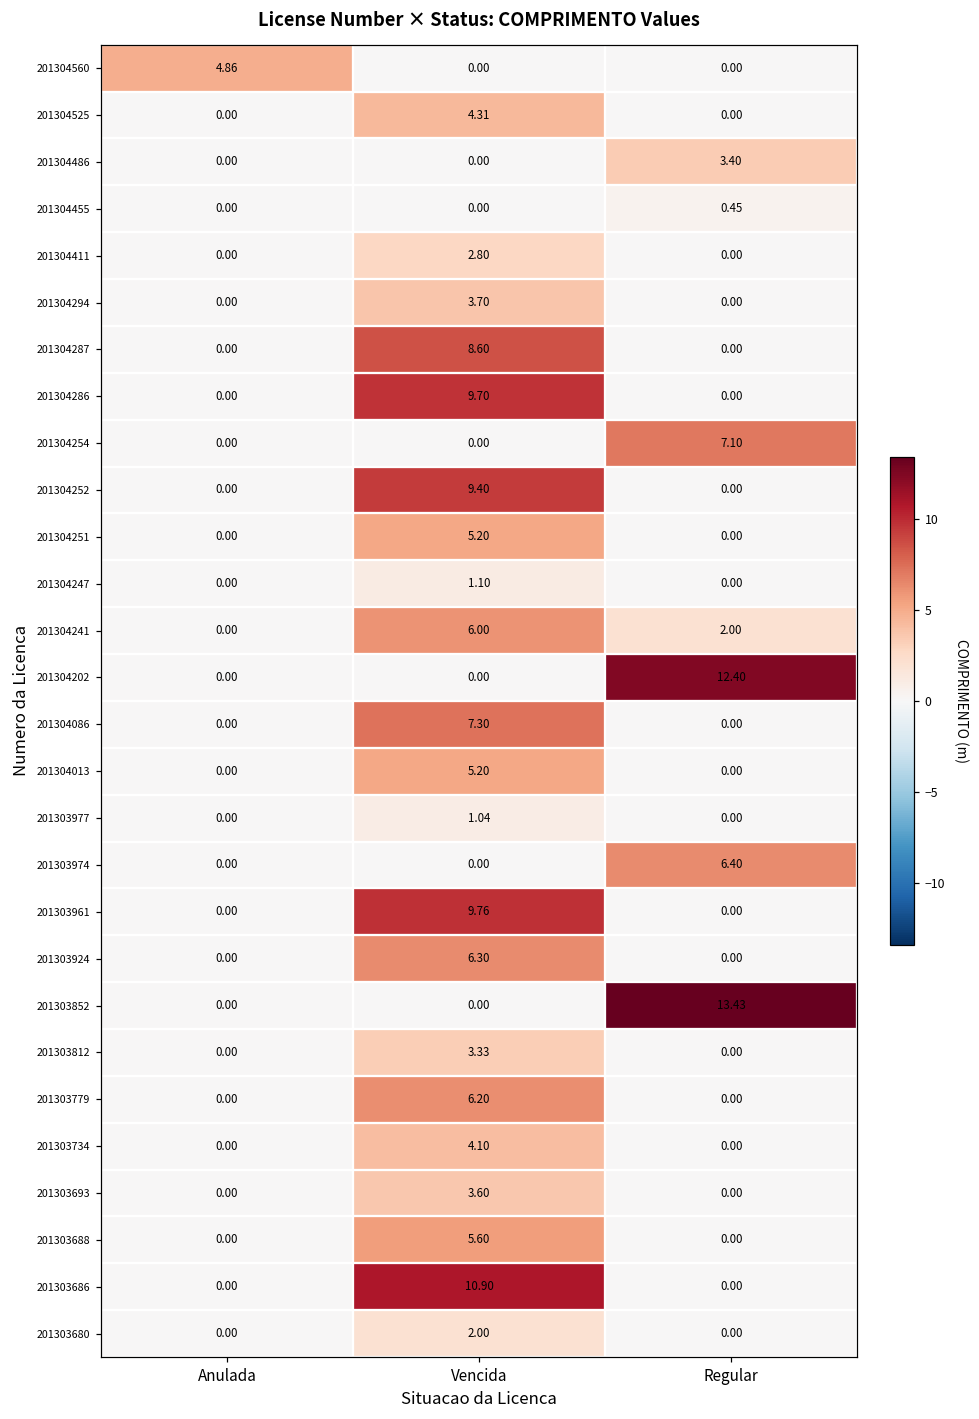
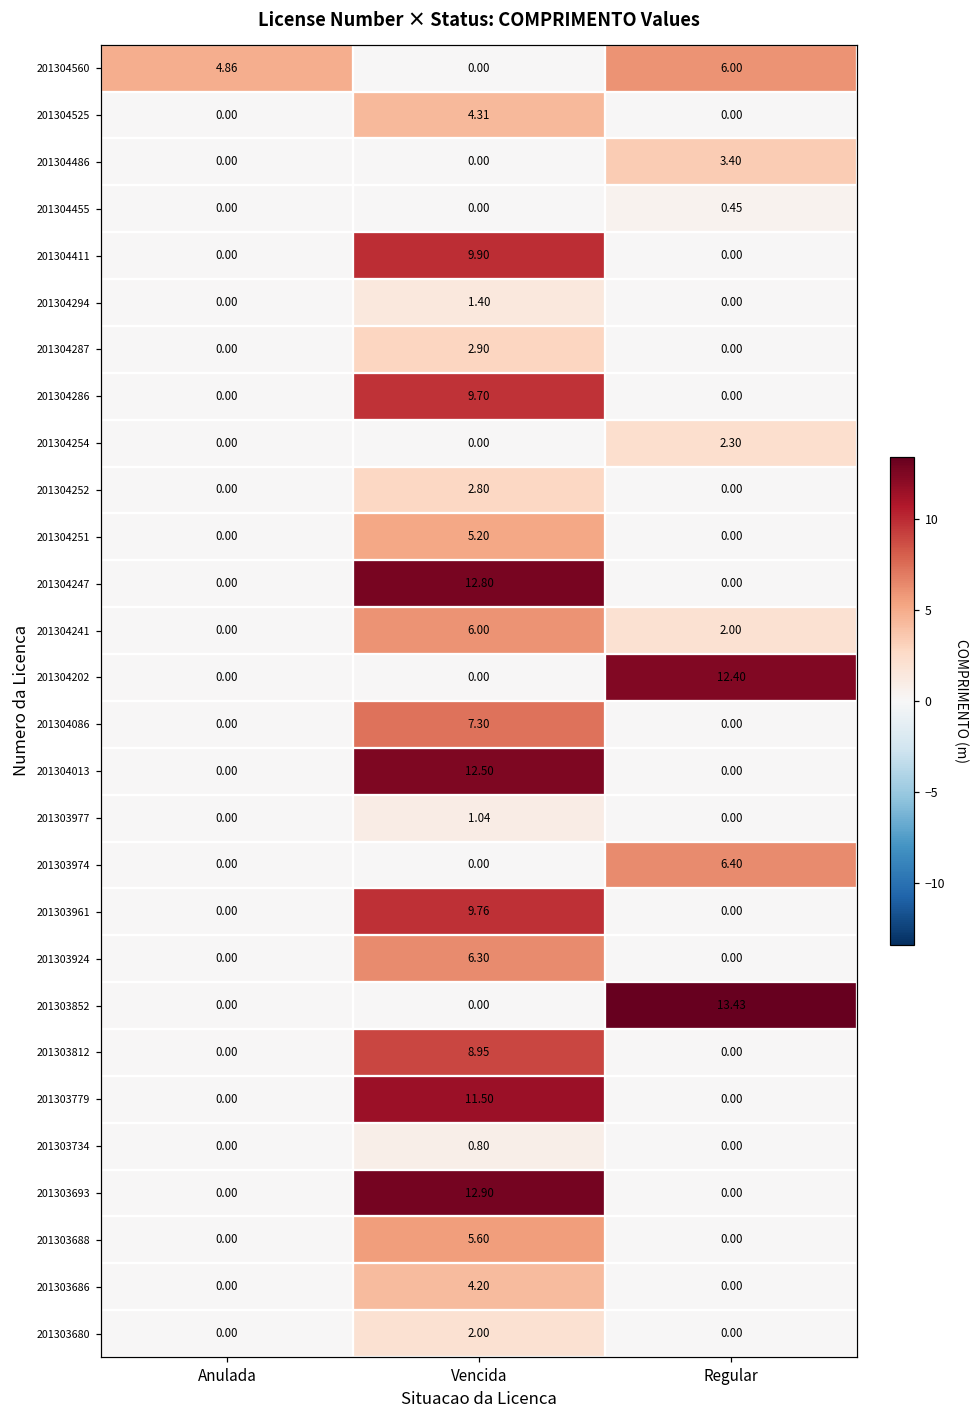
  {
    "201304560": {
      "Anulada": 4.86,
      "Vencida": 0.00,
-     "Regular": 0.00
+     "Regular": 6.00
    },
    "201304525": {
      "Anulada": 0.00,
      "Vencida": 4.31,
      "Regular": 0.00
    },
    "201304486": {
      "Anulada": 0.00,
      "Vencida": 0.00,
      "Regular": 3.40
    },
    "201304455": {
      "Anulada": 0.00,
      "Vencida": 0.00,
      "Regular": 0.45
    },
    "201304411": {
      "Anulada": 0.00,
-     "Vencida": 2.80,
+     "Vencida": 9.90,
      "Regular": 0.00
    },
    "201304294": {
      "Anulada": 0.00,
-     "Vencida": 3.70,
+     "Vencida": 1.40,
      "Regular": 0.00
    },
    "201304287": {
      "Anulada": 0.00,
-     "Vencida": 8.60,
+     "Vencida": 2.90,
      "Regular": 0.00
    },
    "201304286": {
      "Anulada": 0.00,
      "Vencida": 9.70,
      "Regular": 0.00
    },
    "201304254": {
      "Anulada": 0.00,
      "Vencida": 0.00,
-     "Regular": 7.10
+     "Regular": 2.30
    },
    "201304252": {
      "Anulada": 0.00,
-     "Vencida": 9.40,
+     "Vencida": 2.80,
      "Regular": 0.00
    },
    "201304251": {
      "Anulada": 0.00,
      "Vencida": 5.20,
      "Regular": 0.00
    },
    "201304247": {
      "Anulada": 0.00,
-     "Vencida": 1.10,
+     "Vencida": 12.80,
      "Regular": 0.00
    },
    "201304241": {
      "Anulada": 0.00,
      "Vencida": 6.00,
      "Regular": 2.00
    },
    "201304202": {
      "Anulada": 0.00,
      "Vencida": 0.00,
      "Regular": 12.40
    },
    "201304086": {
      "Anulada": 0.00,
      "Vencida": 7.30,
      "Regular": 0.00
    },
    "201304013": {
      "Anulada": 0.00,
-     "Vencida": 5.20,
+     "Vencida": 12.50,
      "Regular": 0.00
    },
    "201303977": {
      "Anulada": 0.00,
      "Vencida": 1.04,
      "Regular": 0.00
    },
    "201303974": {
      "Anulada": 0.00,
      "Vencida": 0.00,
      "Regular": 6.40
    },
    "201303961": {
      "Anulada": 0.00,
      "Vencida": 9.76,
      "Regular": 0.00
    },
    "201303924": {
      "Anulada": 0.00,
      "Vencida": 6.30,
      "Regular": 0.00
    },
    "201303852": {
      "Anulada": 0.00,
      "Vencida": 0.00,
      "Regular": 13.43
    },
    "201303812": {
      "Anulada": 0.00,
-     "Vencida": 3.33,
+     "Vencida": 8.95,
      "Regular": 0.00
    },
    "201303779": {
      "Anulada": 0.00,
-     "Vencida": 6.20,
+     "Vencida": 11.50,
      "Regular": 0.00
    },
    "201303734": {
      "Anulada": 0.00,
-     "Vencida": 4.10,
+     "Vencida": 0.80,
      "Regular": 0.00
    },
    "201303693": {
      "Anulada": 0.00,
-     "Vencida": 3.60,
+     "Vencida": 12.90,
      "Regular": 0.00
    },
    "201303688": {
      "Anulada": 0.00,
      "Vencida": 5.60,
      "Regular": 0.00
    },
    "201303686": {
      "Anulada": 0.00,
-     "Vencida": 10.90,
+     "Vencida": 4.20,
      "Regular": 0.00
    },
    "201303680": {
      "Anulada": 0.00,
      "Vencida": 2.00,
      "Regular": 0.00
    }
  }
